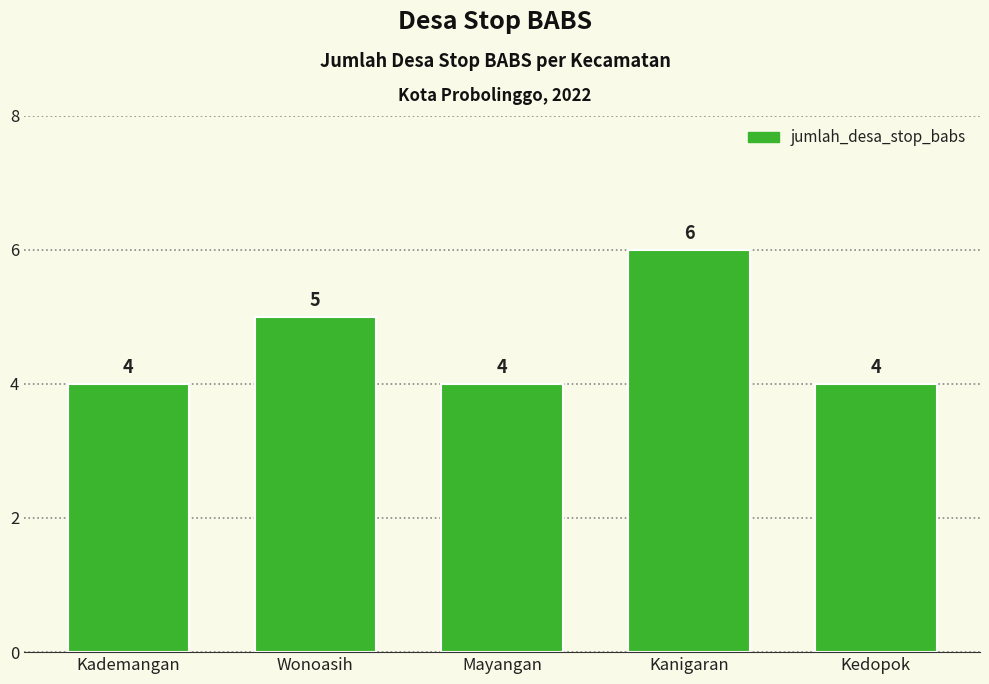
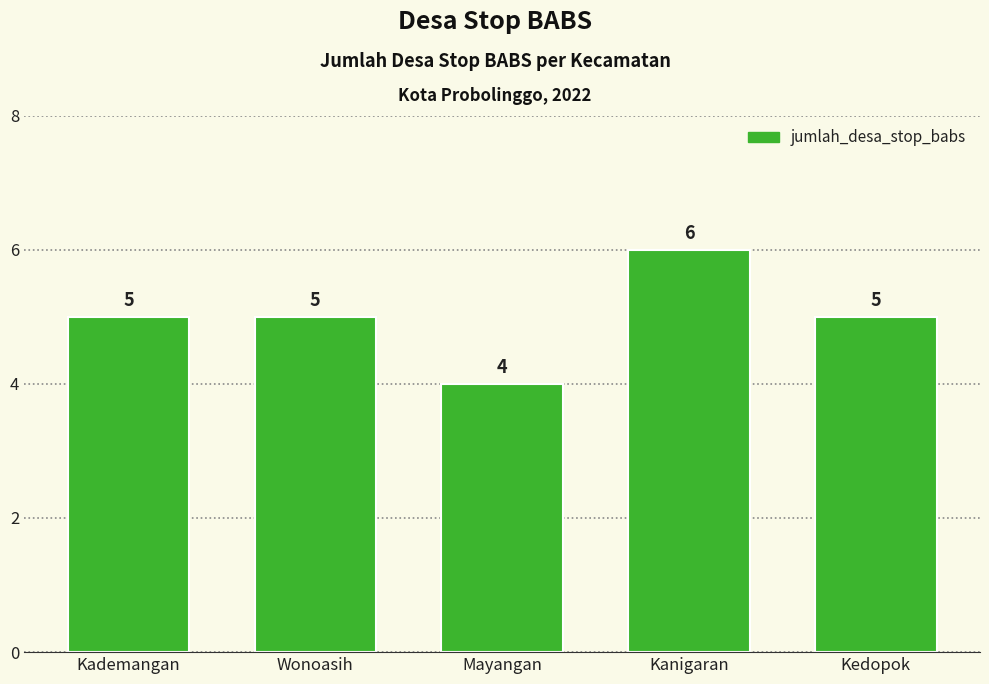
  {
-   "Kademangan": 4,
+   "Kademangan": 5,
    "Wonoasih": 5,
    "Mayangan": 4,
    "Kanigaran": 6,
-   "Kedopok": 4
+   "Kedopok": 5
  }
